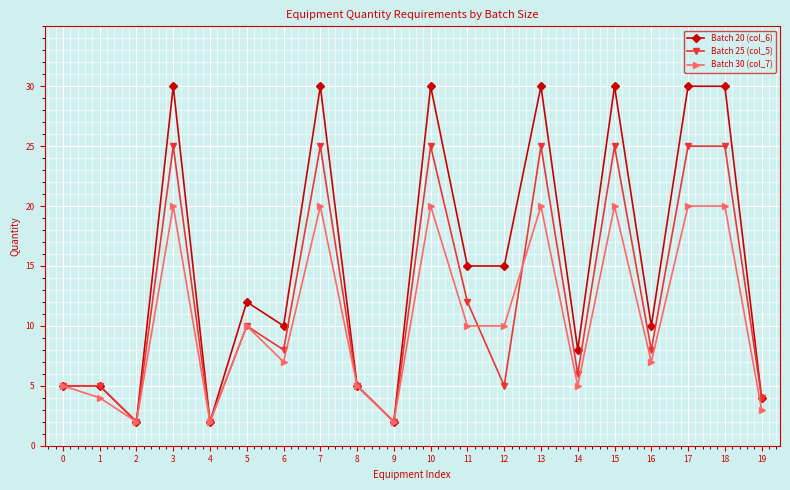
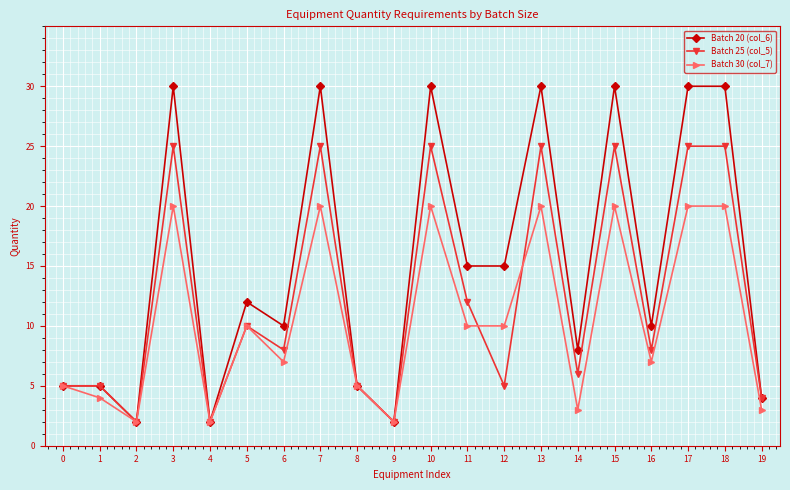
  {
    "Batch 20 (col_6)": {
      "3": 30,
      "5": 12,
      "6": 10,
      "7": 30,
      "10": 30,
      "11": 15,
      "12": 15,
      "13": 30,
      "14": 8,
      "15": 30,
      "16": 10,
      "17": 30,
      "18": 30
    },
    "Batch 25 (col_5)": {
      "3": 25,
      "6": 8,
      "7": 25,
      "10": 25,
      "11": 12,
      "12": 5,
      "13": 25,
      "14": 6,
      "15": 25,
      "16": 8,
      "17": 25,
      "18": 25
    },
    "Batch 30 (col_7)": {
      "1": 4,
      "3": 20,
      "6": 7,
      "7": 20,
      "10": 20,
      "11": 10,
      "12": 10,
      "13": 20,
-     "14": 5,
+     "14": 3,
      "15": 20,
      "16": 7,
      "17": 20,
      "18": 20,
      "19": 3
    }
  }
